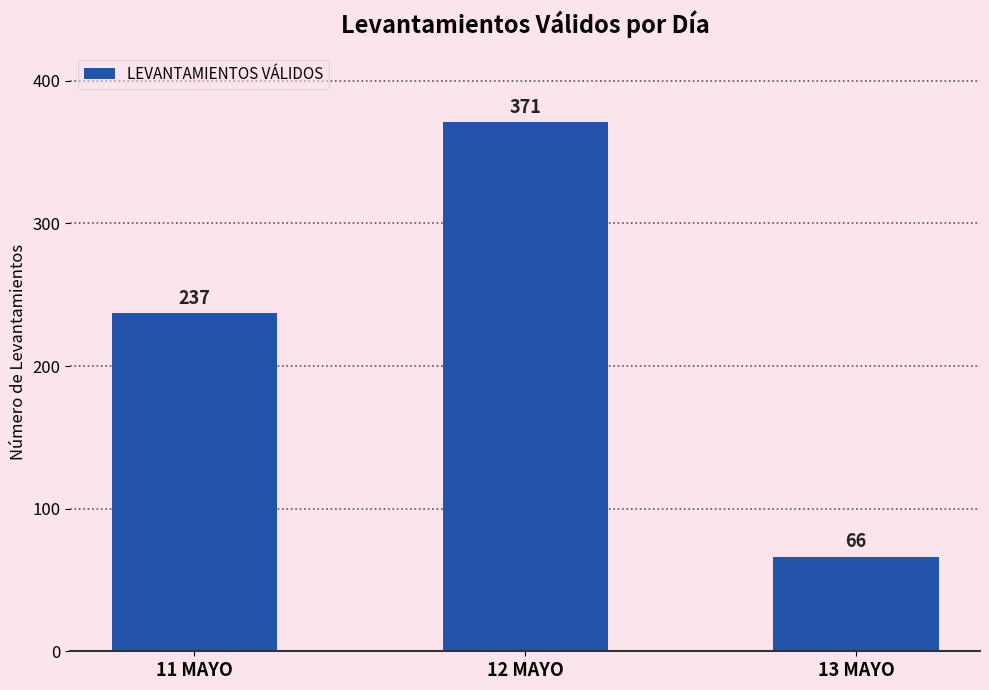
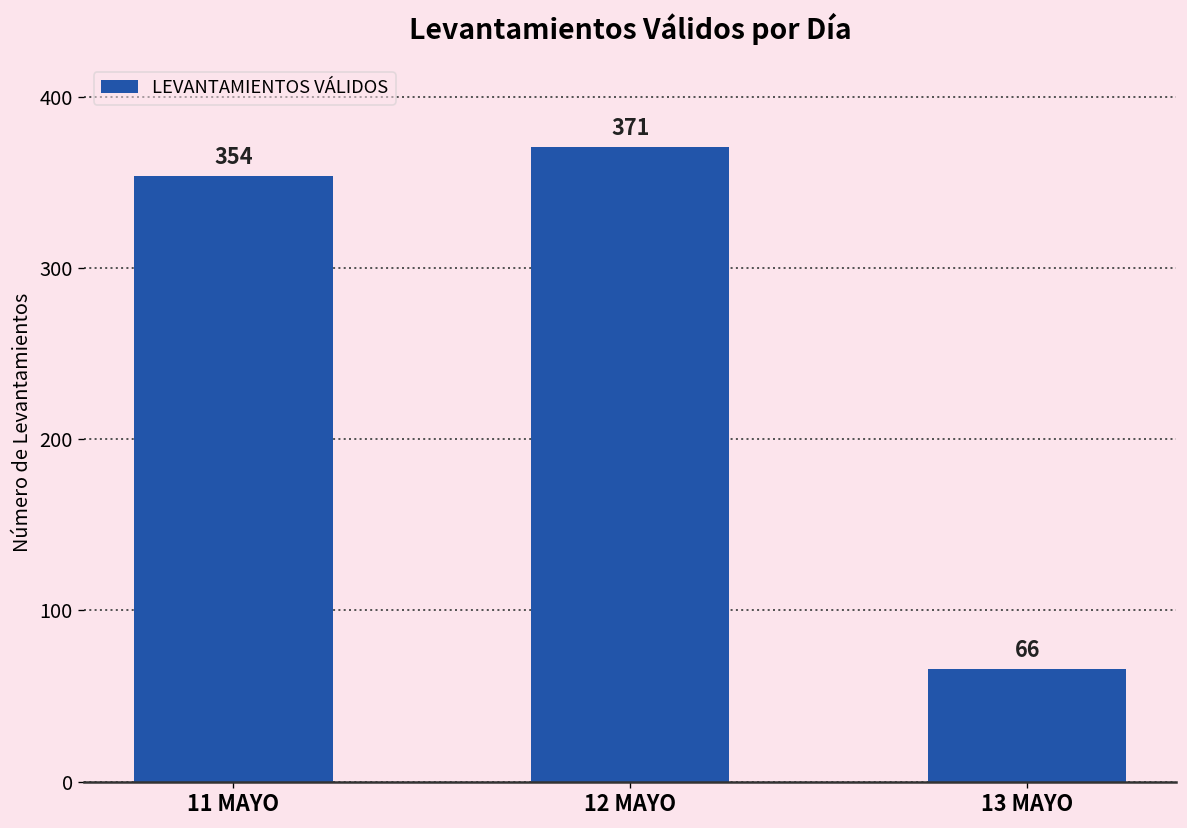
  {
-   "11 MAYO": 237,
+   "11 MAYO": 354,
    "12 MAYO": 371,
    "13 MAYO": 66
  }
